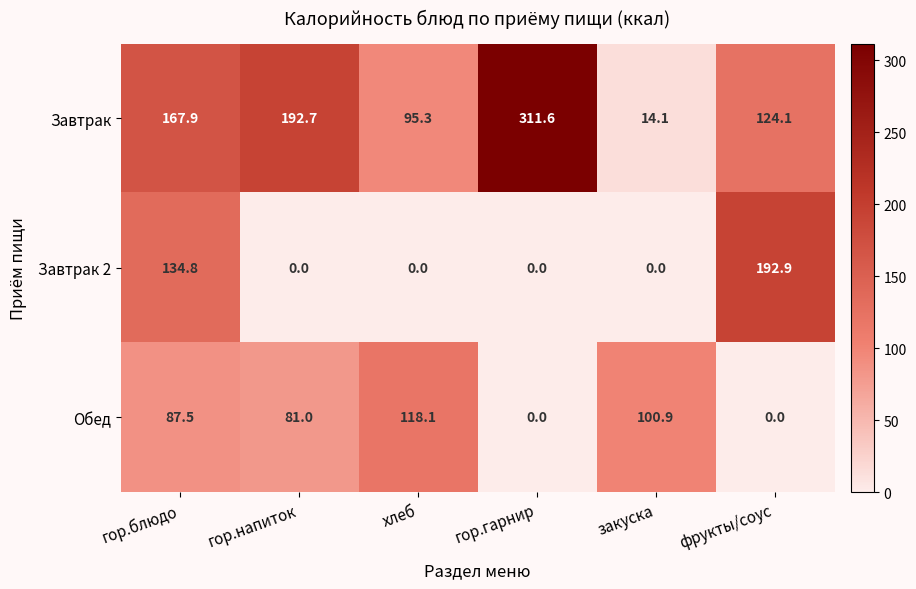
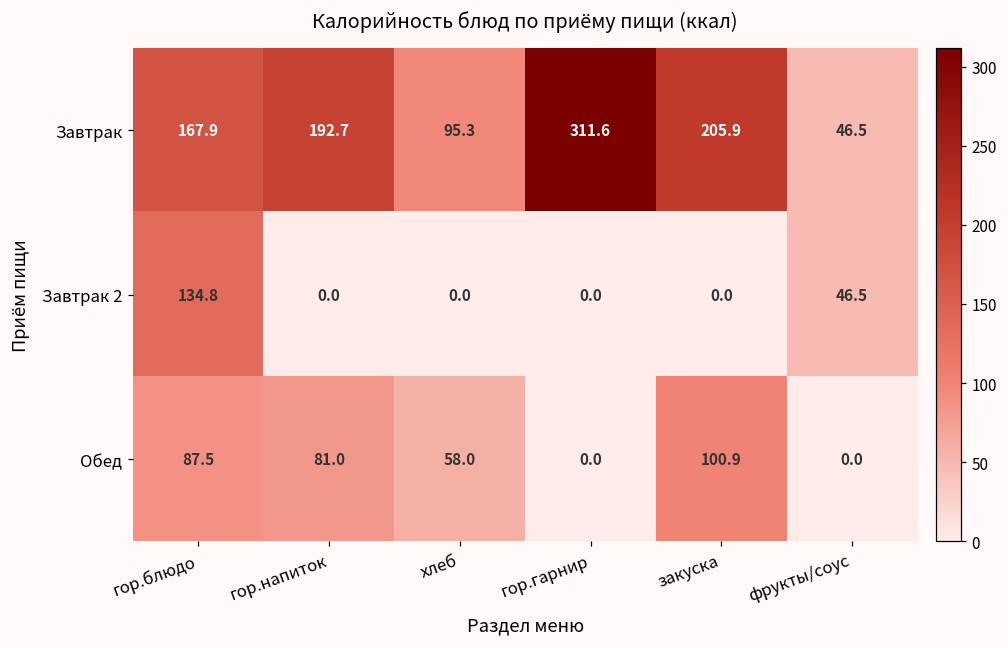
  {
    "Завтрак": {
      "гор.блюдо": 167.9,
      "гор.напиток": 192.7,
      "хлеб": 95.3,
      "гор.гарнир": 311.6,
-     "закуска": 14.1,
-     "фрукты/соус": 124.1
+     "закуска": 205.9,
+     "фрукты/соус": 46.5
    },
    "Завтрак 2": {
      "гор.блюдо": 134.8,
      "гор.напиток": 0.0,
      "хлеб": 0.0,
      "гор.гарнир": 0.0,
      "закуска": 0.0,
-     "фрукты/соус": 192.9
+     "фрукты/соус": 46.5
    },
    "Обед": {
      "гор.блюдо": 87.5,
      "гор.напиток": 81.0,
-     "хлеб": 118.1,
+     "хлеб": 58.0,
      "гор.гарнир": 0.0,
      "закуска": 100.9,
      "фрукты/соус": 0.0
    }
  }
